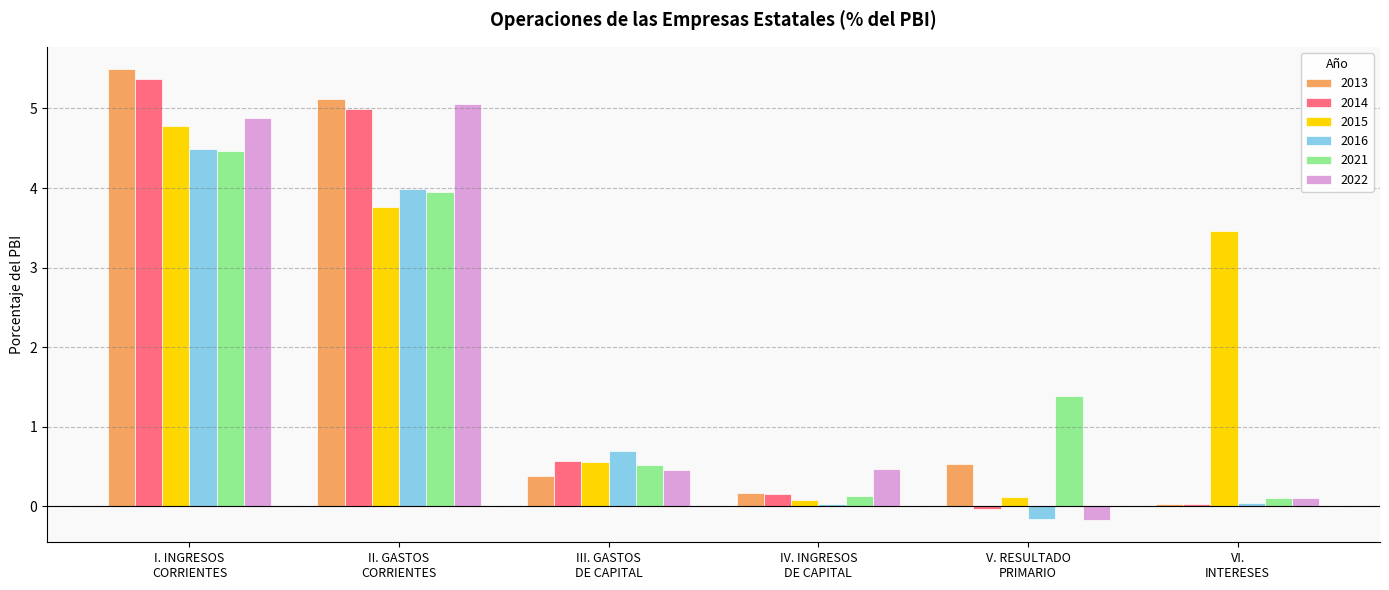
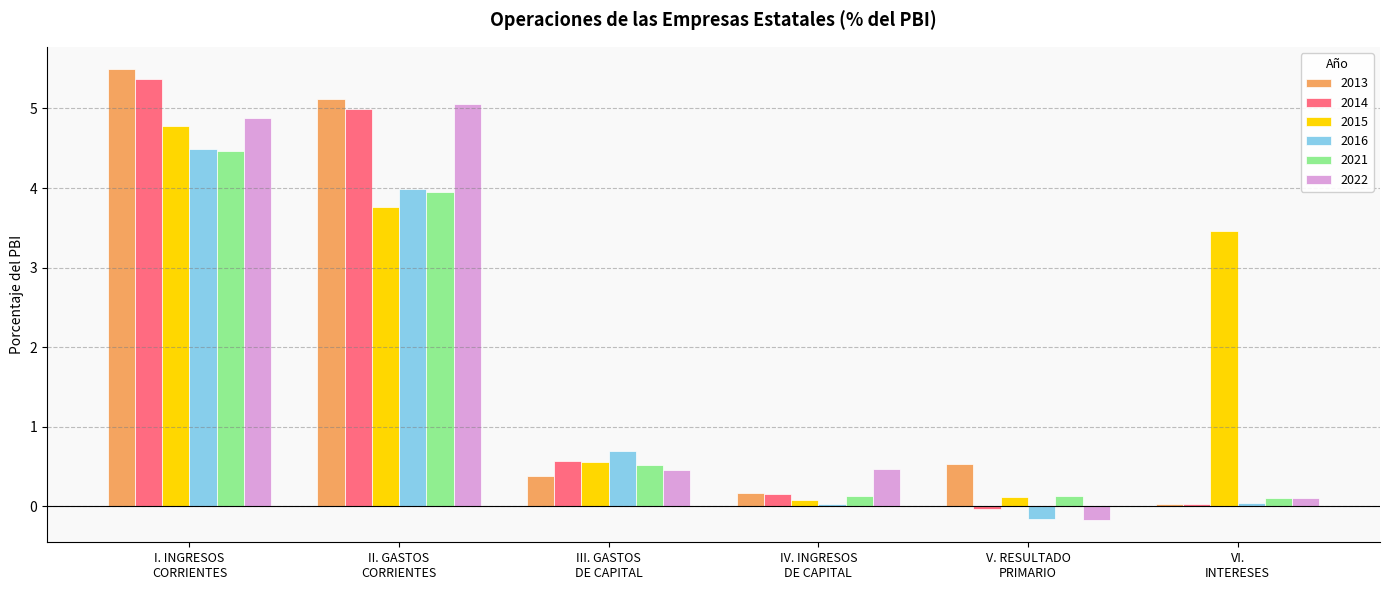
  {
    "2013": {
      "I. INGRESOS CORRIENTES": 5.5,
      "II. GASTOS CORRIENTES": 5.1,
      "III. GASTOS DE CAPITAL": 0.4,
      "IV. INGRESOS DE CAPITAL": 0.2,
      "V. RESULTADO PRIMARIO": 0.5
    },
    "2014": {
      "I. INGRESOS CORRIENTES": 5.4,
      "II. GASTOS CORRIENTES": 5.0,
      "III. GASTOS DE CAPITAL": 0.6,
      "IV. INGRESOS DE CAPITAL": 0.2,
      "V. RESULTADO PRIMARIO": 0.0
    },
    "2015": {
      "I. INGRESOS CORRIENTES": 4.8,
      "II. GASTOS CORRIENTES": 3.8,
      "III. GASTOS DE CAPITAL": 0.6,
      "IV. INGRESOS DE CAPITAL": 0.1,
      "V. RESULTADO PRIMARIO": 0.1,
      "VI. INTERESES": 3.5
    },
    "2016": {
      "I. INGRESOS CORRIENTES": 4.5,
      "II. GASTOS CORRIENTES": 4.0,
      "III. GASTOS DE CAPITAL": 0.7,
      "V. RESULTADO PRIMARIO": -0.2,
      "VI. INTERESES": 0.0
    },
    "2021": {
      "I. INGRESOS CORRIENTES": 4.5,
      "II. GASTOS CORRIENTES": 4.0,
      "III. GASTOS DE CAPITAL": 0.5,
      "IV. INGRESOS DE CAPITAL": 0.1,
-     "V. RESULTADO PRIMARIO": 1.4,
+     "V. RESULTADO PRIMARIO": 0.1,
      "VI. INTERESES": 0.1
    },
    "2022": {
      "I. INGRESOS CORRIENTES": 4.9,
      "II. GASTOS CORRIENTES": 5.1,
      "III. GASTOS DE CAPITAL": 0.5,
      "IV. INGRESOS DE CAPITAL": 0.5,
      "V. RESULTADO PRIMARIO": -0.2,
      "VI. INTERESES": 0.1
    }
  }
